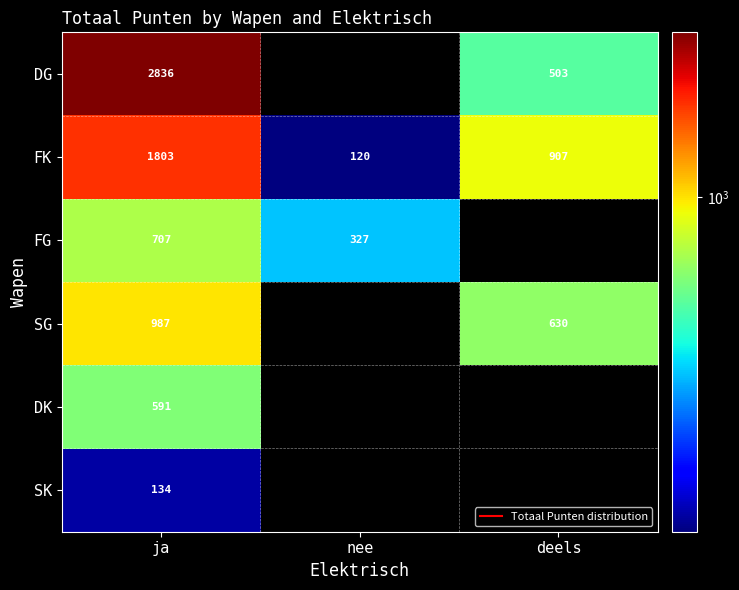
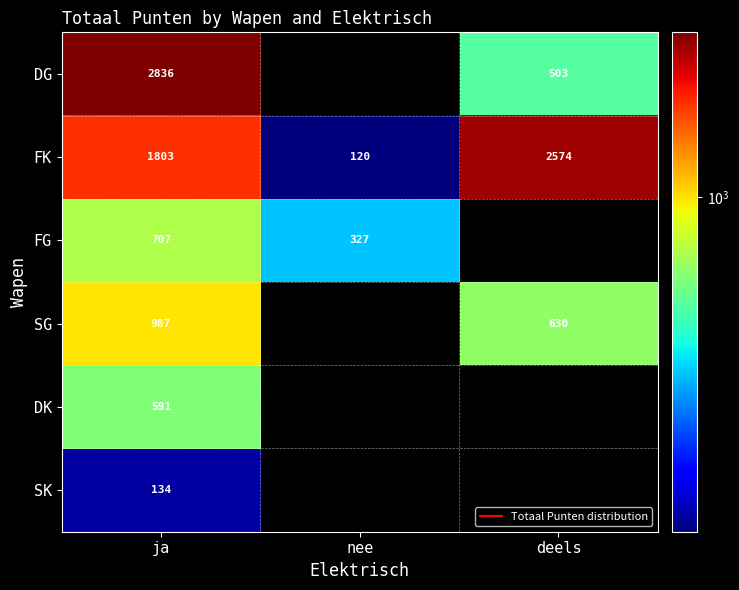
  {
    "DG": {
      "ja": 2836,
      "deels": 503
    },
    "FK": {
      "ja": 1803,
      "nee": 120,
-     "deels": 907
+     "deels": 2574
    },
    "FG": {
      "ja": 707,
      "nee": 327
    },
    "SG": {
      "ja": 987,
      "deels": 630
    },
    "DK": {
      "ja": 591
    },
    "SK": {
      "ja": 134
    }
  }
